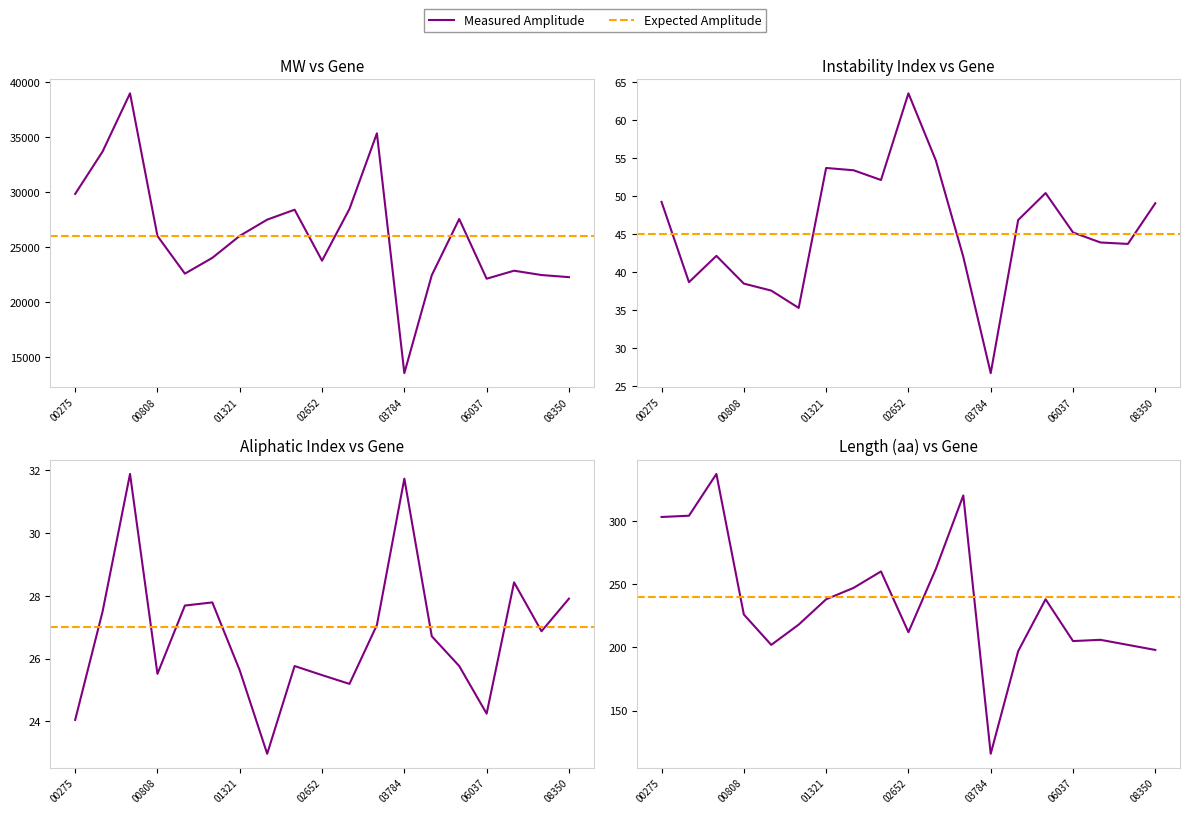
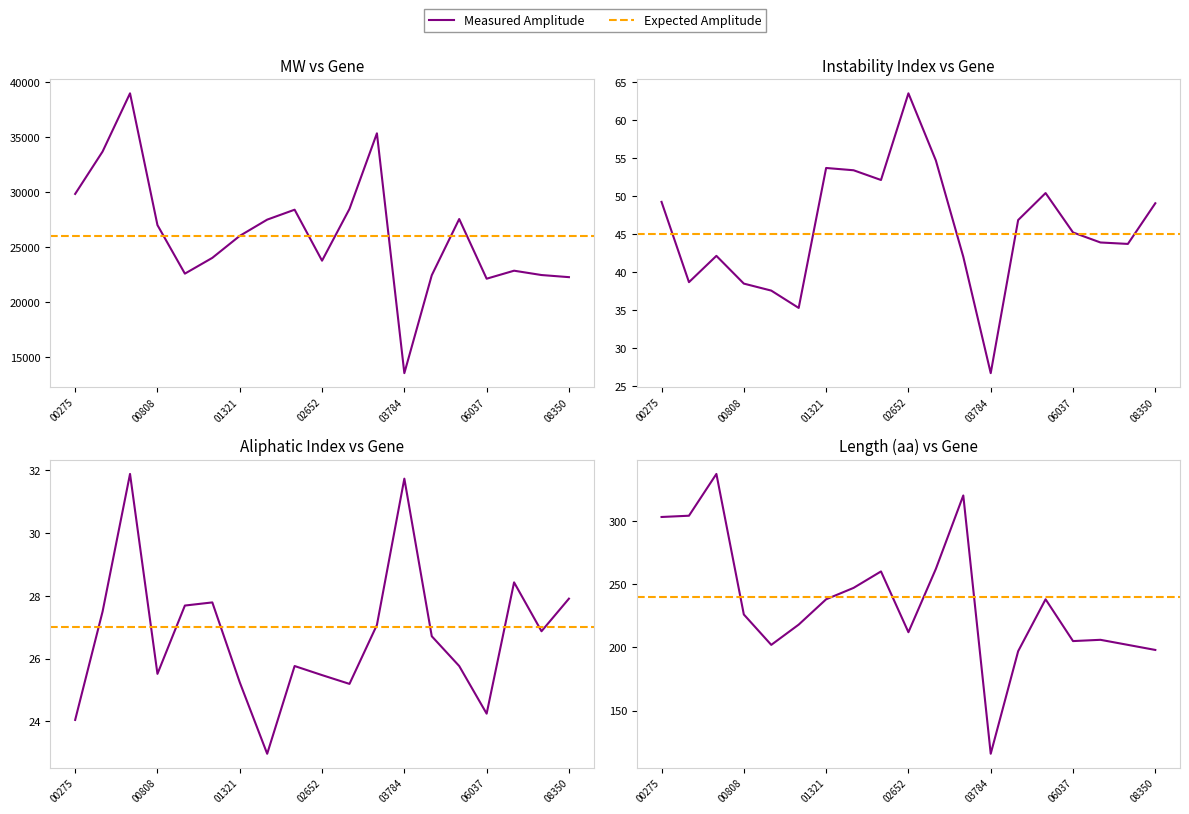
  {
    "MW vs Gene": {
      "00275": 29800,
-     "00808": 26000,
+     "00808": 27000,
      "01321": 26000,
      "02652": 23800,
      "03784": 13500,
      "06037": 22100,
      "08350": 22300
    },
    "Instability Index vs Gene": {
      "00275": 49,
      "00808": 38,
      "01321": 54,
      "02652": 64,
      "03784": 27,
      "06037": 45,
      "08350": 49
    },
    "Aliphatic Index vs Gene": {
      "00275": 24.0,
      "00808": 25.5,
-     "01321": 25.6,
+     "01321": 25.2,
      "02652": 25.5,
      "03784": 31.7,
      "06037": 24.2,
      "08350": 27.9
    },
    "Length (aa) vs Gene": {
      "00275": 303,
      "00808": 226,
      "01321": 238,
      "02652": 212,
      "03784": 116,
      "06037": 205,
      "08350": 198
    }
  }
